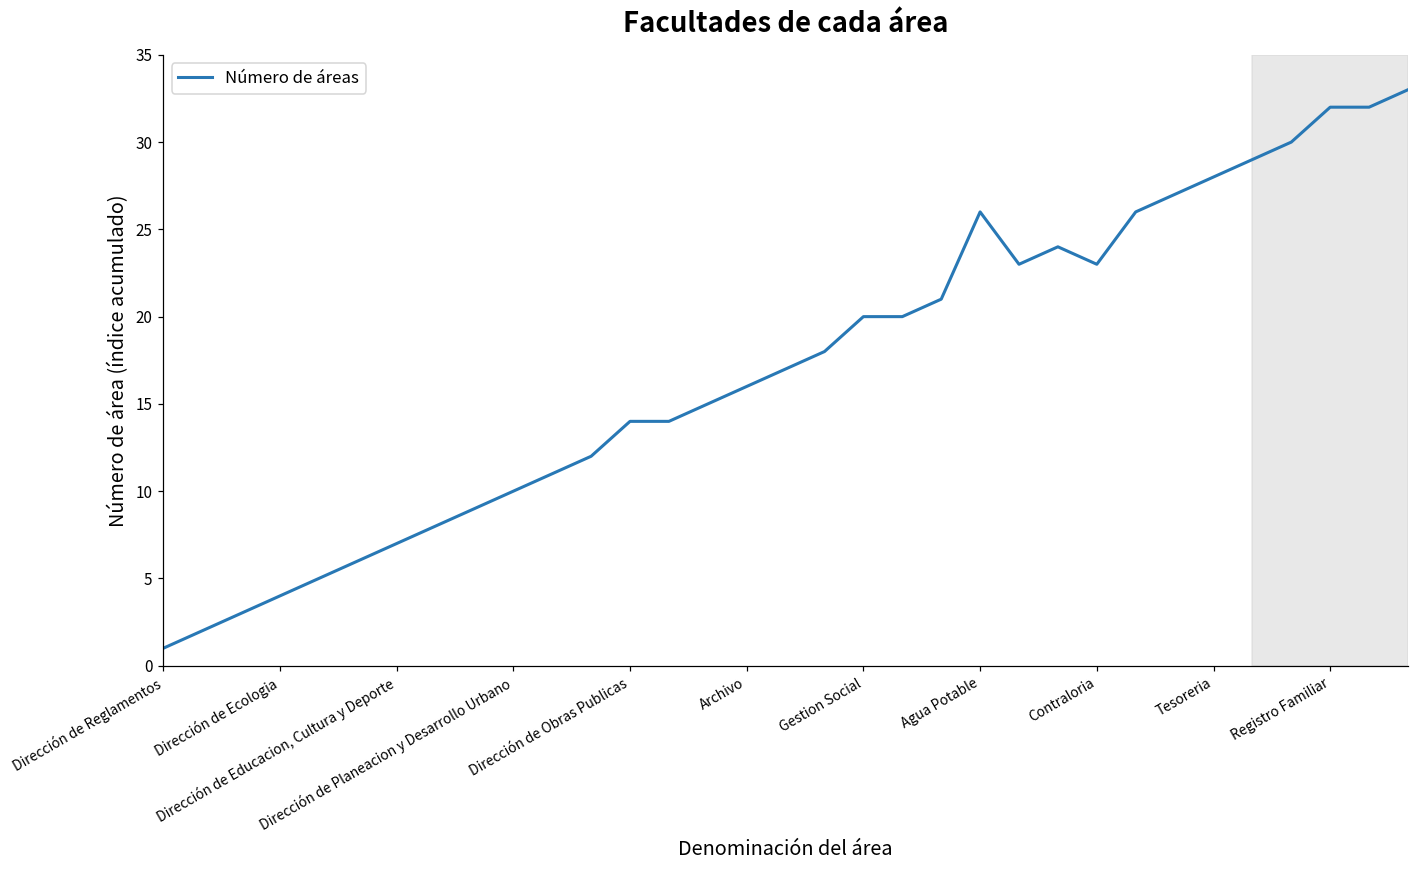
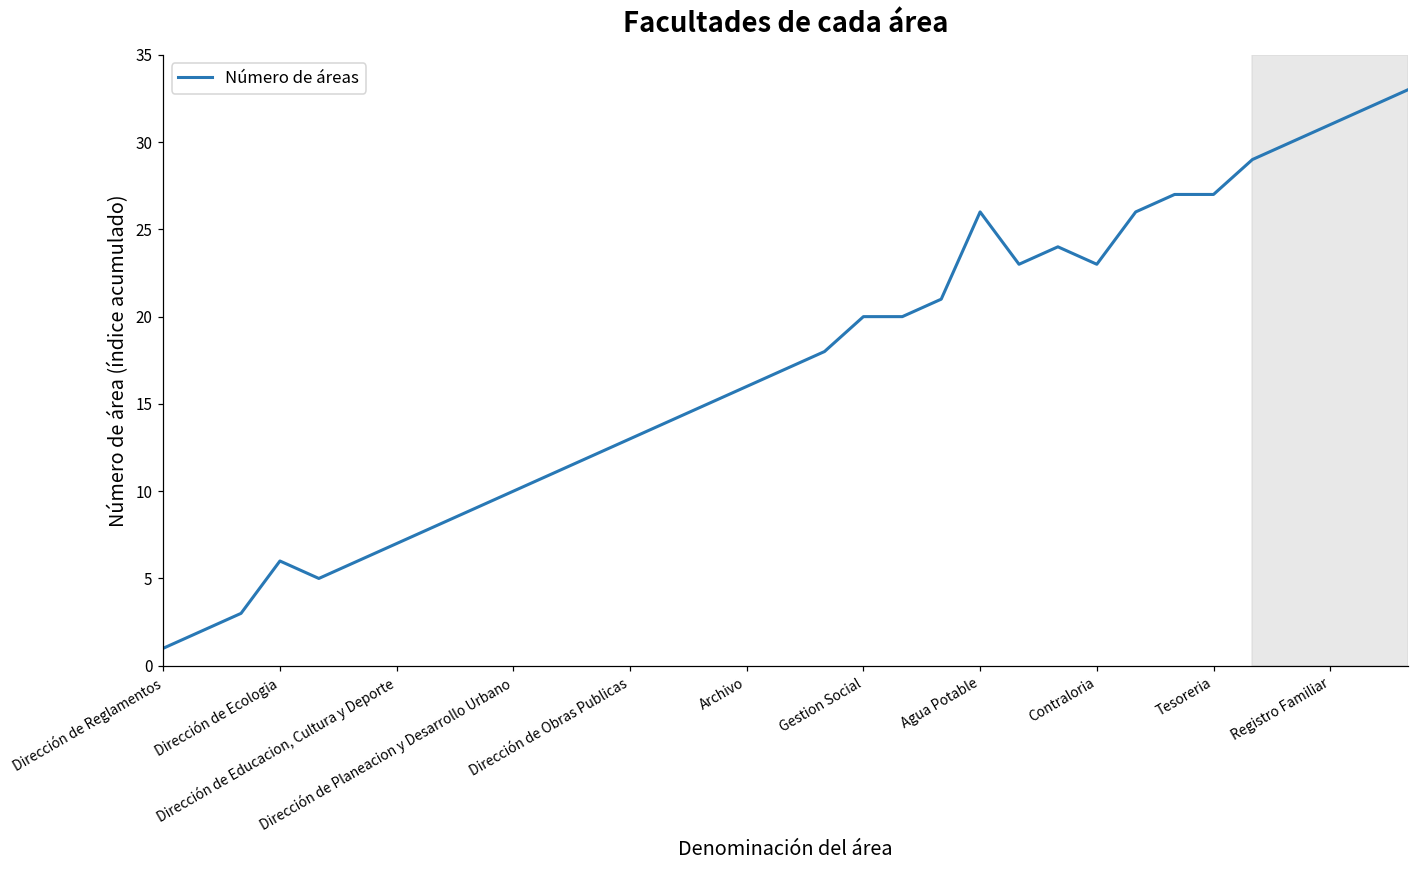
  {
    "Dirección de Reglamentos": 1,
-   "Dirección de Ecologia": 4,
+   "Dirección de Ecologia": 6,
    "Dirección de Educacion, Cultura y Deporte": 7,
    "Dirección de Planeacion y Desarrollo Urbano": 10,
-   "Dirección de Obras Publicas": 14,
+   "Dirección de Obras Publicas": 13,
    "Archivo": 16,
    "Gestion Social": 20,
    "Agua Potable": 26,
    "Contraloria": 23,
-   "Tesoreria": 28,
-   "Registro Familiar": 32
+   "Tesoreria": 27,
+   "Registro Familiar": 31
  }
